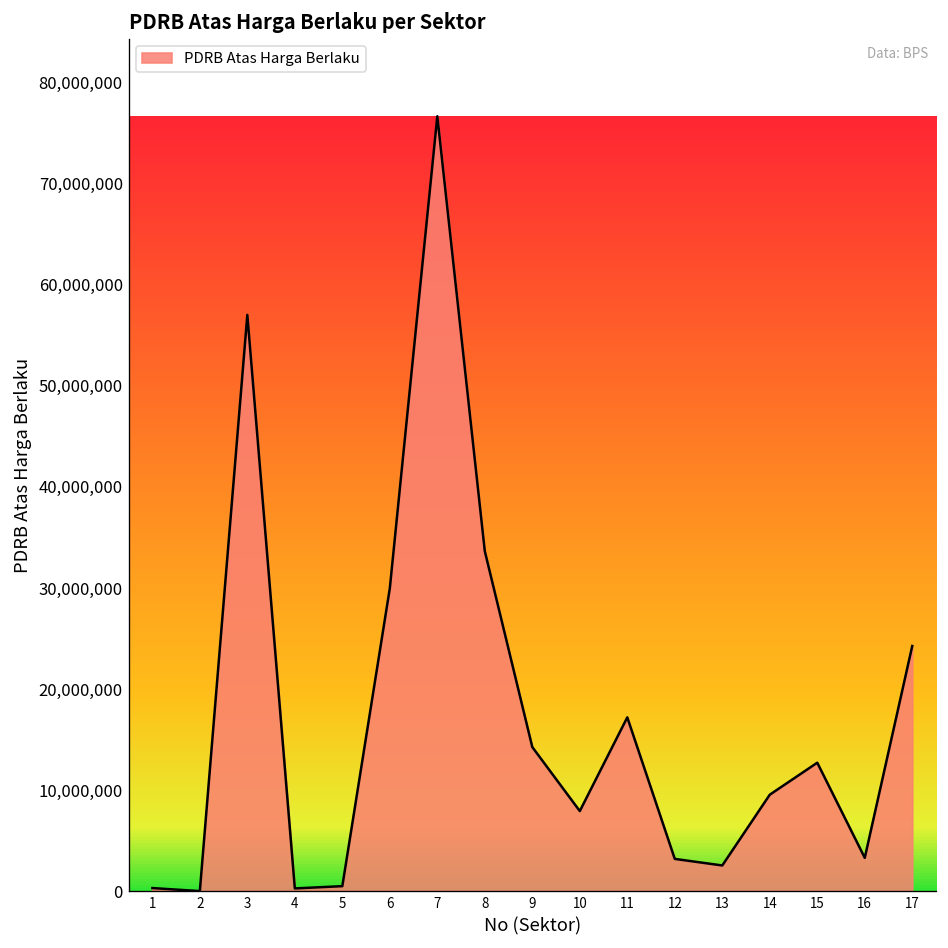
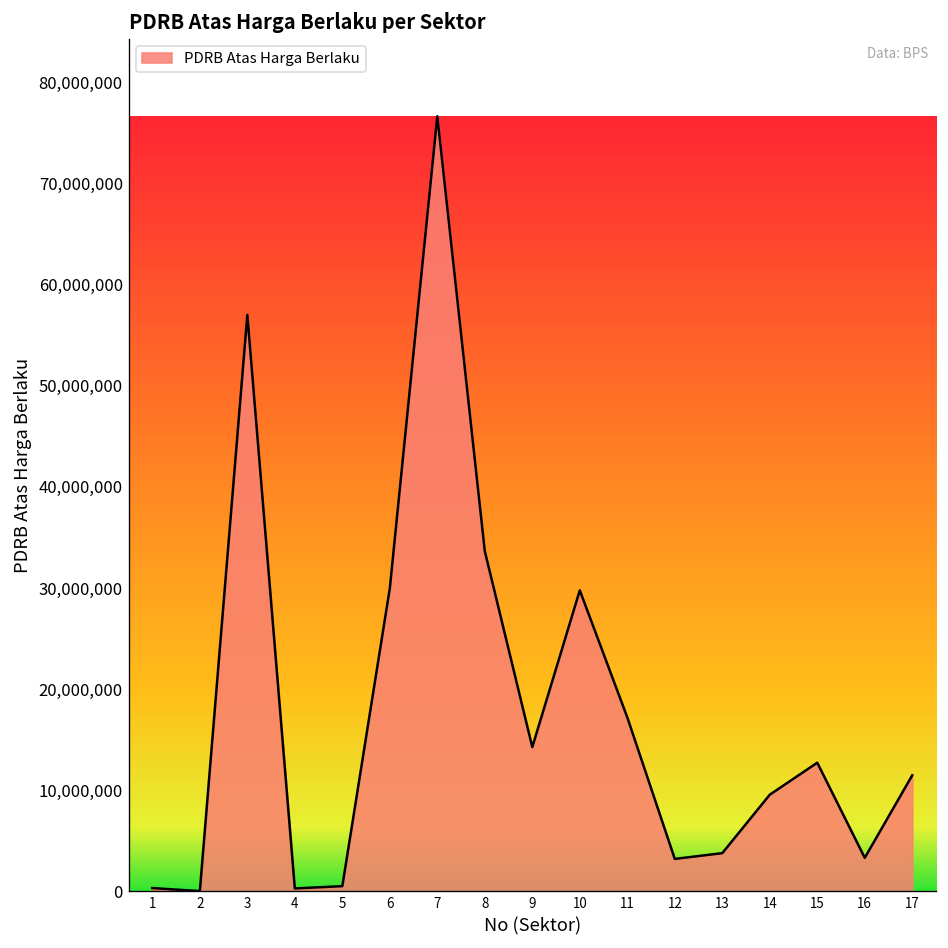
  {
    "1": "0",
    "2": "0",
    "3": "57,000,000",
    "4": "0",
    "5": "0",
    "6": "30,000,000",
    "7": "77,000,000",
    "8": "34,000,000",
    "9": "14,000,000",
-   "10": "8,000,000",
+   "10": "30,000,000",
    "11": "17,000,000",
    "12": "3,000,000",
-   "13": "3,000,000",
+   "13": "4,000,000",
    "14": "10,000,000",
    "15": "13,000,000",
    "16": "3,000,000",
-   "17": "24,000,000"
+   "17": "11,000,000"
  }
